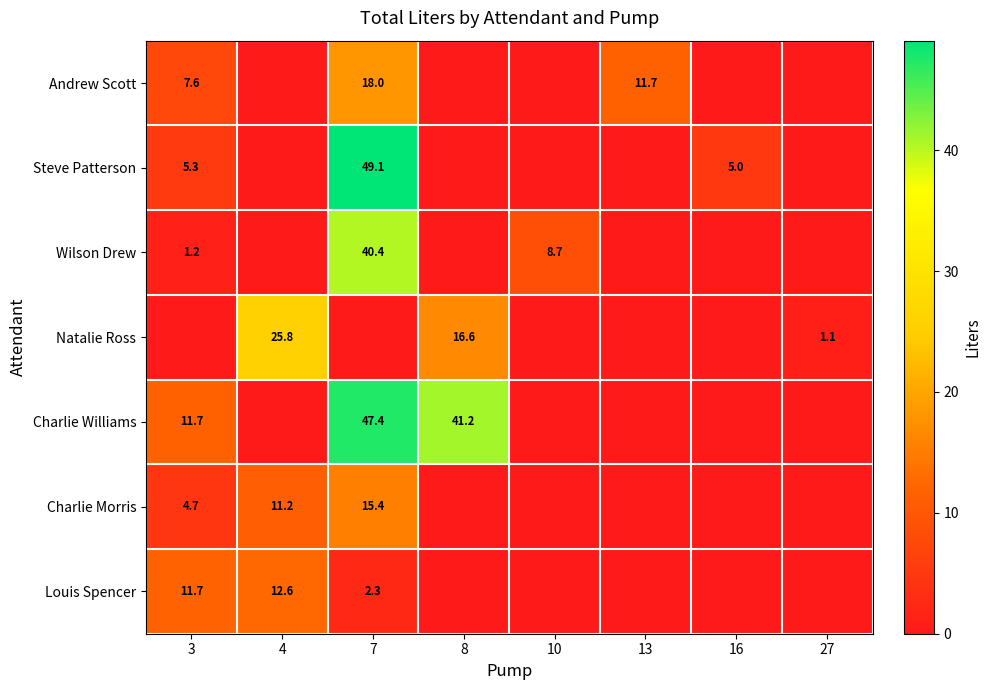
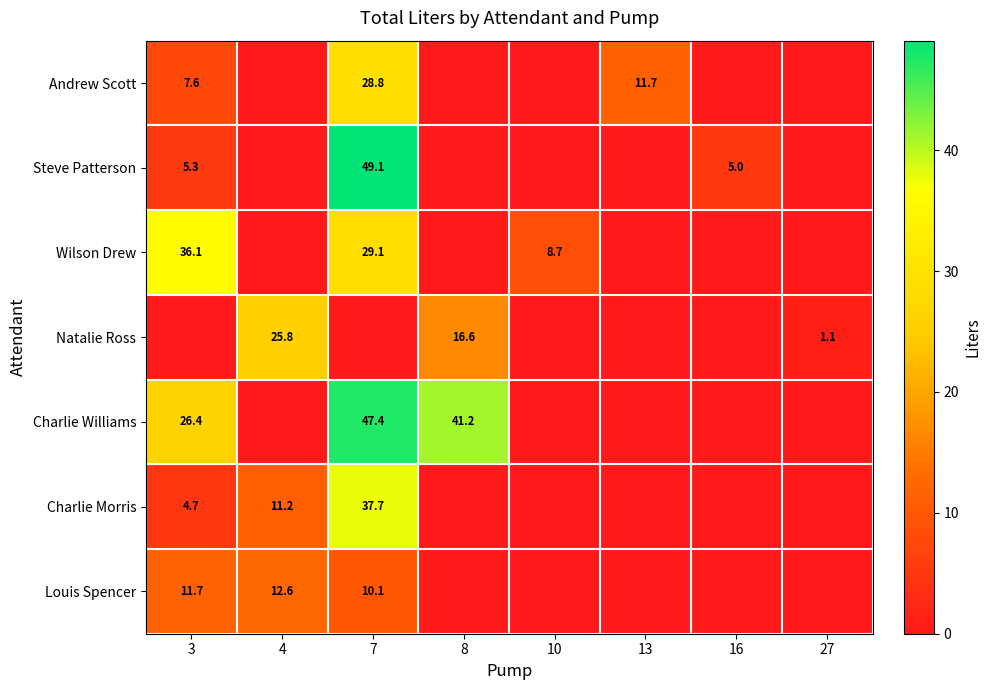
  {
    "Andrew Scott": {
      "3": 7.6,
-     "7": 18.0,
+     "7": 28.8,
      "13": 11.7
    },
    "Steve Patterson": {
      "3": 5.3,
      "7": 49.1,
      "16": 5.0
    },
    "Wilson Drew": {
-     "3": 1.2,
-     "7": 40.4,
+     "3": 36.1,
+     "7": 29.1,
      "10": 8.7
    },
    "Natalie Ross": {
      "4": 25.8,
      "8": 16.6,
      "27": 1.1
    },
    "Charlie Williams": {
-     "3": 11.7,
+     "3": 26.4,
      "7": 47.4,
      "8": 41.2
    },
    "Charlie Morris": {
      "3": 4.7,
      "4": 11.2,
-     "7": 15.4
+     "7": 37.7
    },
    "Louis Spencer": {
      "3": 11.7,
      "4": 12.6,
-     "7": 2.3
+     "7": 10.1
    }
  }
